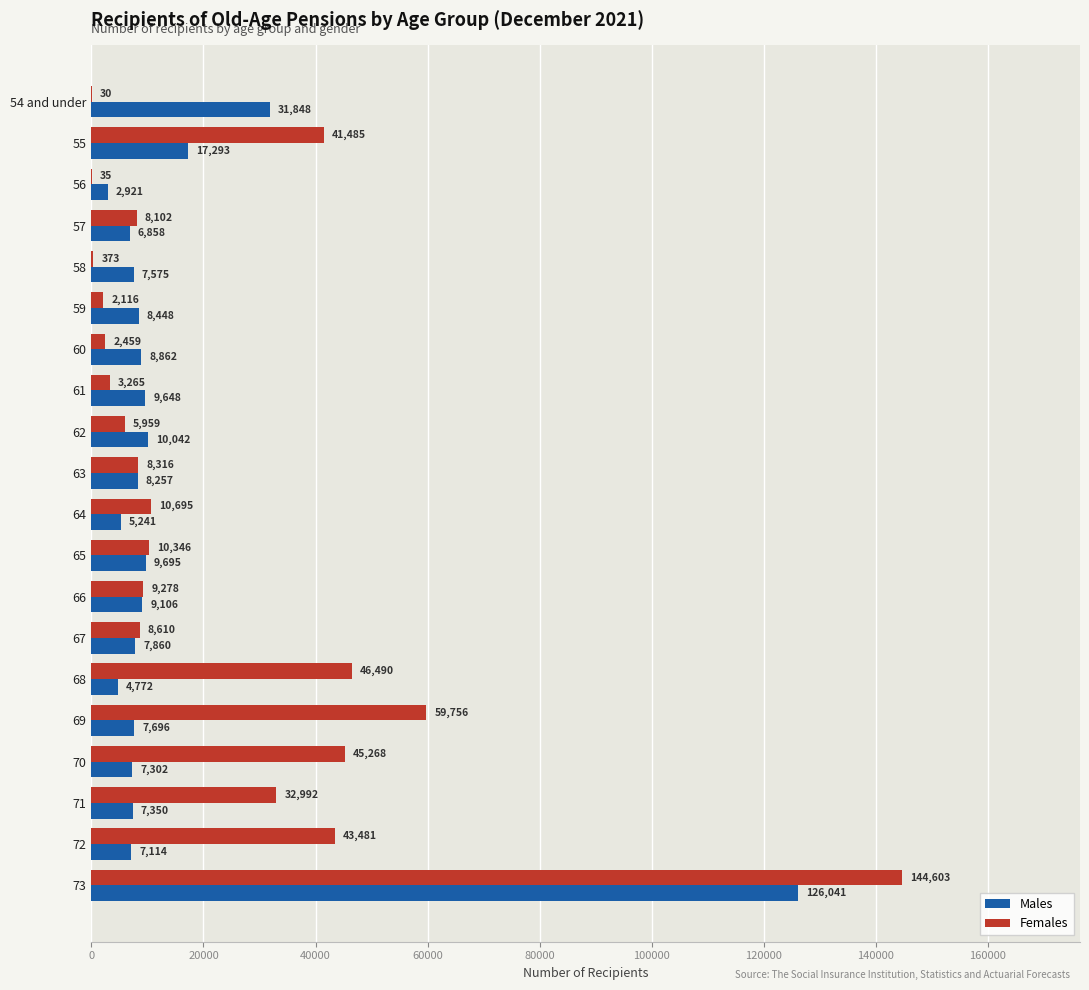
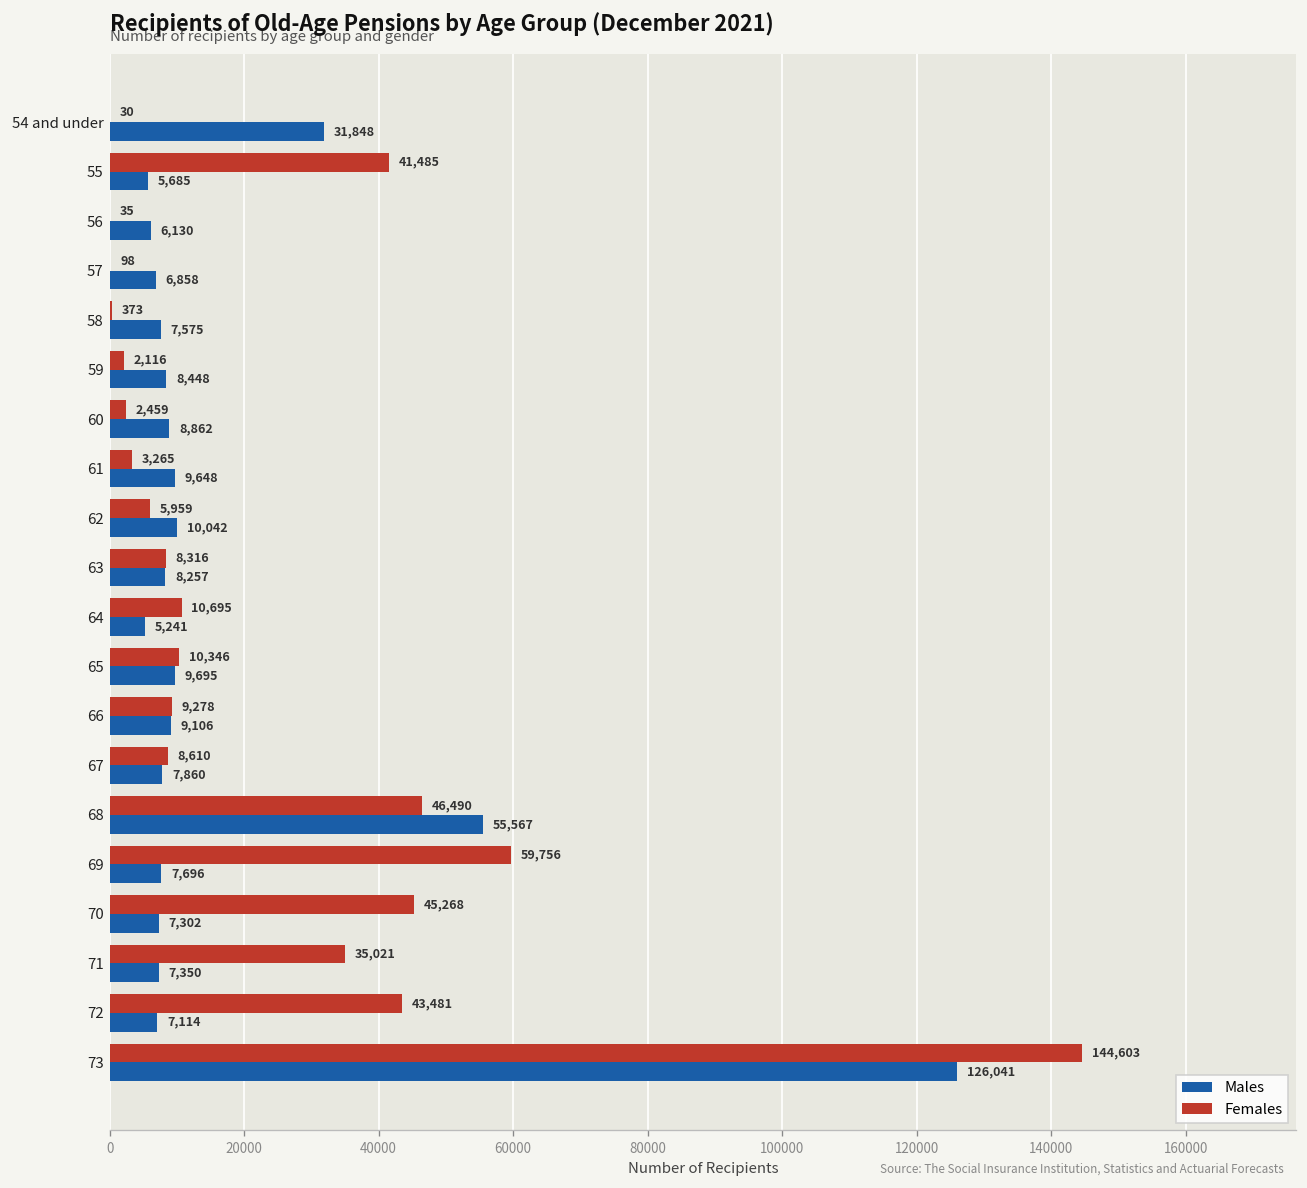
  {
    "Males": {
      "54 and under": "31,848",
-     "55": "17,293",
-     "56": "2,921",
+     "55": "5,685",
+     "56": "6,130",
      "57": "6,858",
      "58": "7,575",
      "59": "8,448",
      "60": "8,862",
      "61": "9,648",
      "62": "10,042",
      "63": "8,257",
      "64": "5,241",
      "65": "9,695",
      "66": "9,106",
      "67": "7,860",
-     "68": "4,772",
+     "68": "55,567",
      "69": "7,696",
      "70": "7,302",
      "71": "7,350",
      "72": "7,114",
      "73": "126,041"
    },
    "Females": {
      "54 and under": "30",
      "55": "41,485",
      "56": "35",
-     "57": "8,102",
+     "57": "98",
      "58": "373",
      "59": "2,116",
      "60": "2,459",
      "61": "3,265",
      "62": "5,959",
      "63": "8,316",
      "64": "10,695",
      "65": "10,346",
      "66": "9,278",
      "67": "8,610",
      "68": "46,490",
      "69": "59,756",
      "70": "45,268",
-     "71": "32,992",
+     "71": "35,021",
      "72": "43,481",
      "73": "144,603"
    }
  }
